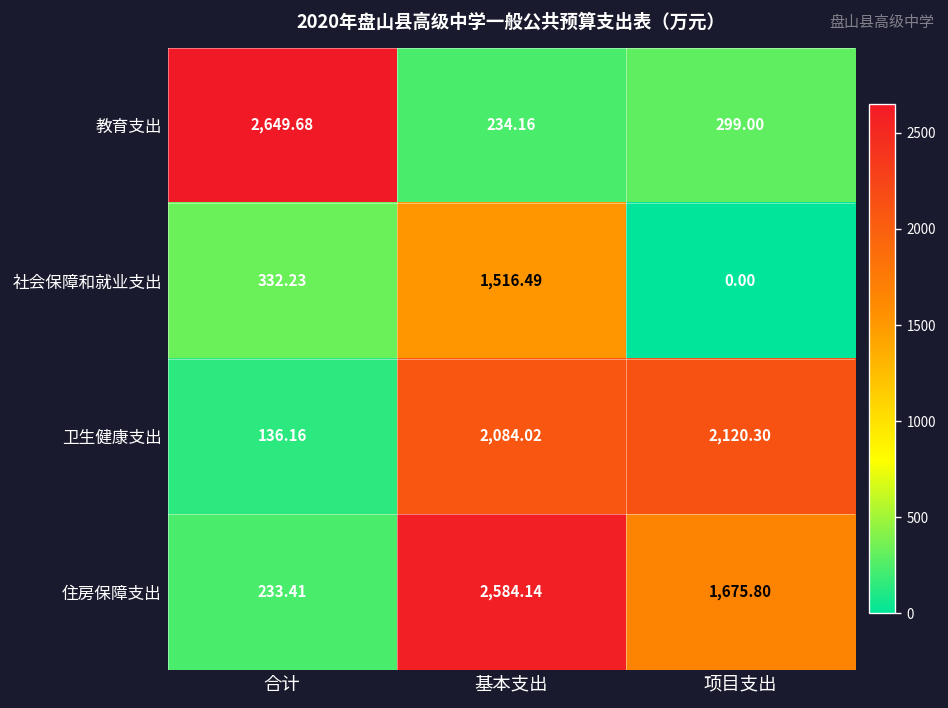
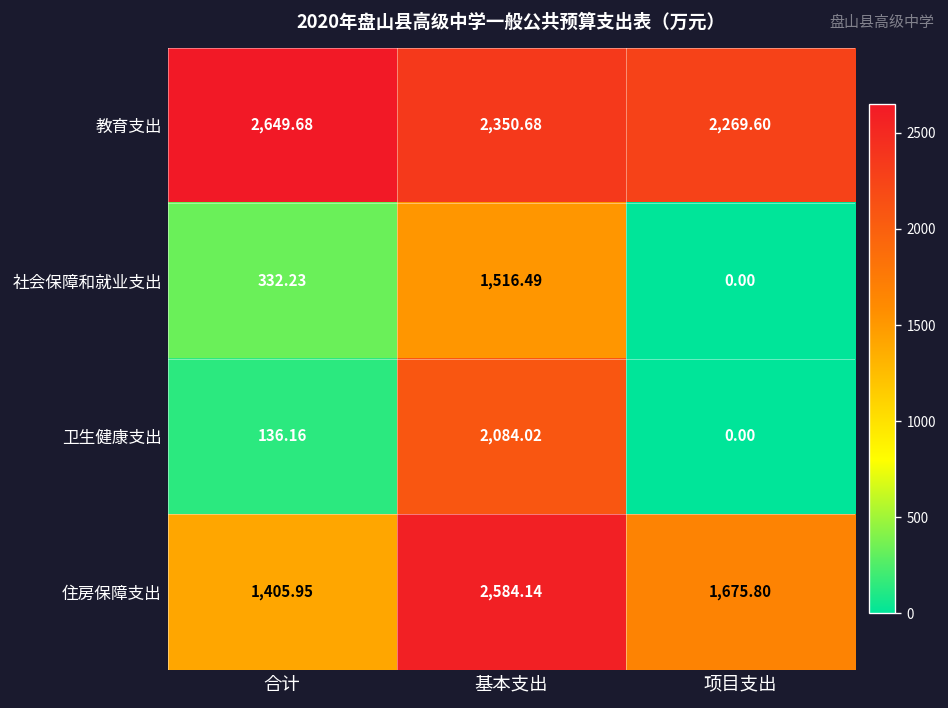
  {
    "教育支出": {
      "合计": "2,649.68",
-     "基本支出": "234.16",
-     "项目支出": "299.00"
+     "基本支出": "2,350.68",
+     "项目支出": "2,269.60"
    },
    "社会保障和就业支出": {
      "合计": "332.23",
      "基本支出": "1,516.49",
      "项目支出": "0.00"
    },
    "卫生健康支出": {
      "合计": "136.16",
      "基本支出": "2,084.02",
-     "项目支出": "2,120.30"
+     "项目支出": "0.00"
    },
    "住房保障支出": {
-     "合计": "233.41",
+     "合计": "1,405.95",
      "基本支出": "2,584.14",
      "项目支出": "1,675.80"
    }
  }
